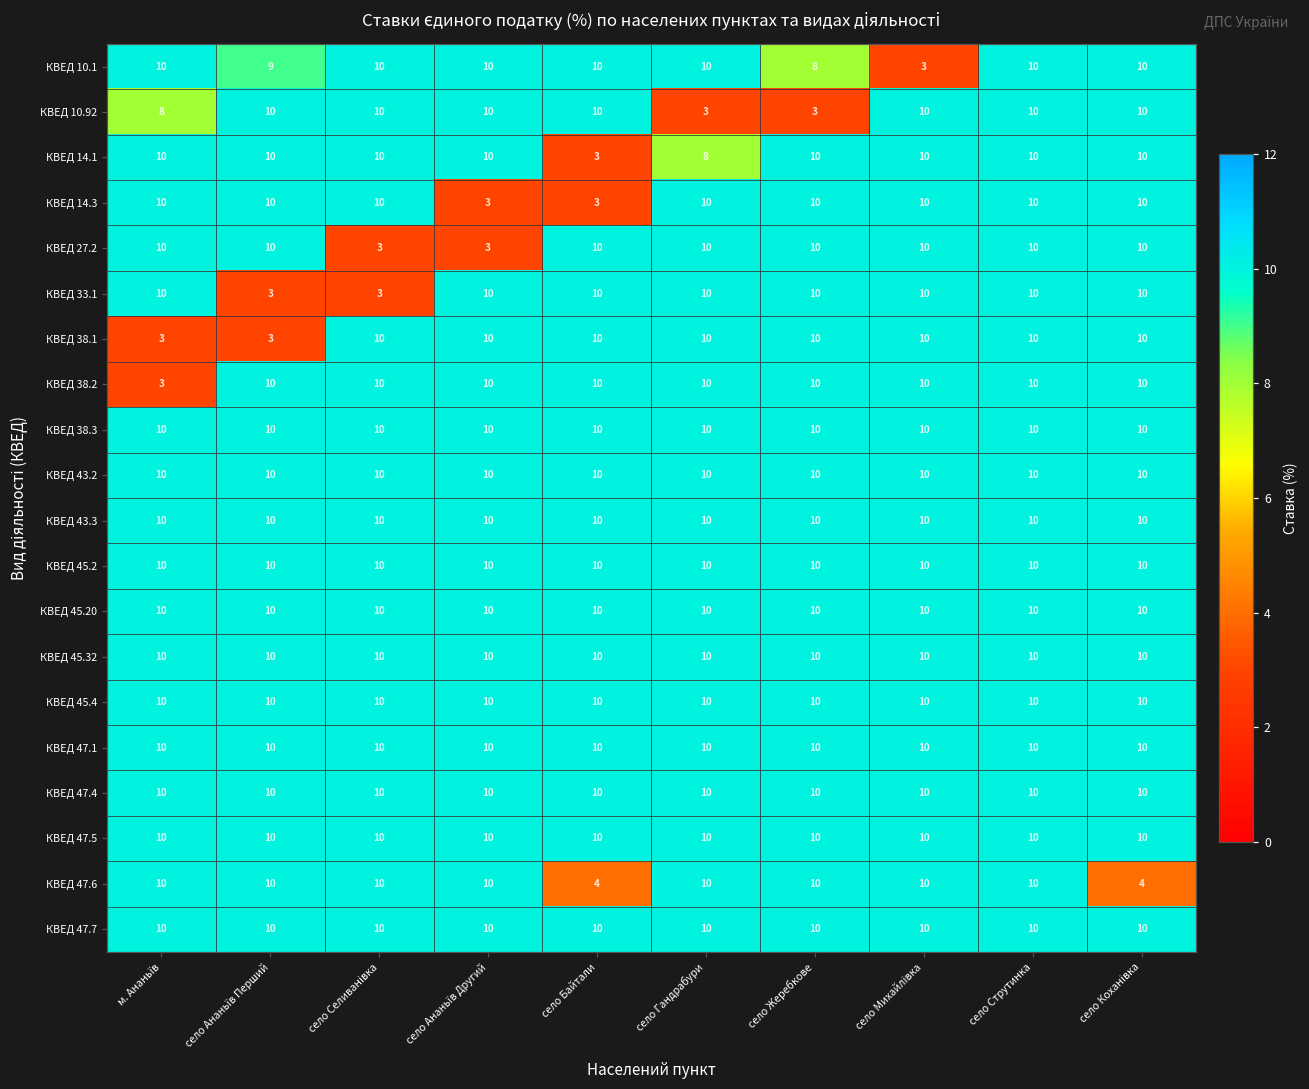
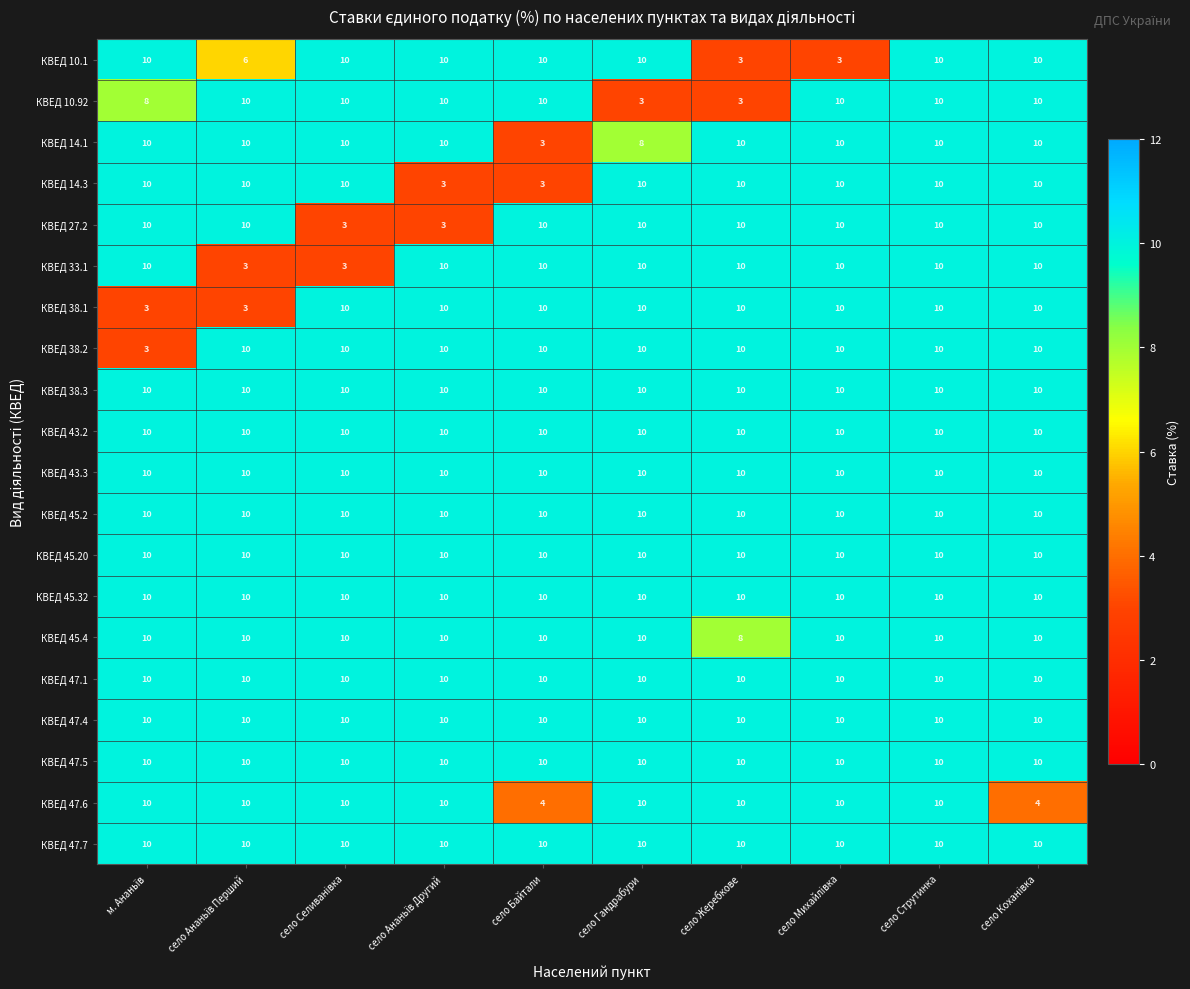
  {
    "КВЕД 10.1": {
      "м. Ананьїв": 10,
-     "село Ананьїв Перший": 9,
+     "село Ананьїв Перший": 6,
      "село Селиванівка": 10,
      "село Ананьїв Другий": 10,
      "село Байтали": 10,
      "село Гандрабури": 10,
-     "село Жеребкове": 8,
+     "село Жеребкове": 3,
      "село Михайлівка": 3,
      "село Струтинка": 10,
      "село Коханівка": 10
    },
    "КВЕД 10.92": {
      "м. Ананьїв": 8,
      "село Ананьїв Перший": 10,
      "село Селиванівка": 10,
      "село Ананьїв Другий": 10,
      "село Байтали": 10,
      "село Гандрабури": 3,
      "село Жеребкове": 3,
      "село Михайлівка": 10,
      "село Струтинка": 10,
      "село Коханівка": 10
    },
    "КВЕД 14.1": {
      "м. Ананьїв": 10,
      "село Ананьїв Перший": 10,
      "село Селиванівка": 10,
      "село Ананьїв Другий": 10,
      "село Байтали": 3,
      "село Гандрабури": 8,
      "село Жеребкове": 10,
      "село Михайлівка": 10,
      "село Струтинка": 10,
      "село Коханівка": 10
    },
    "КВЕД 14.3": {
      "м. Ананьїв": 10,
      "село Ананьїв Перший": 10,
      "село Селиванівка": 10,
      "село Ананьїв Другий": 3,
      "село Байтали": 3,
      "село Гандрабури": 10,
      "село Жеребкове": 10,
      "село Михайлівка": 10,
      "село Струтинка": 10,
      "село Коханівка": 10
    },
    "КВЕД 27.2": {
      "м. Ананьїв": 10,
      "село Ананьїв Перший": 10,
      "село Селиванівка": 3,
      "село Ананьїв Другий": 3,
      "село Байтали": 10,
      "село Гандрабури": 10,
      "село Жеребкове": 10,
      "село Михайлівка": 10,
      "село Струтинка": 10,
      "село Коханівка": 10
    },
    "КВЕД 33.1": {
      "м. Ананьїв": 10,
      "село Ананьїв Перший": 3,
      "село Селиванівка": 3,
      "село Ананьїв Другий": 10,
      "село Байтали": 10,
      "село Гандрабури": 10,
      "село Жеребкове": 10,
      "село Михайлівка": 10,
      "село Струтинка": 10,
      "село Коханівка": 10
    },
    "КВЕД 38.1": {
      "м. Ананьїв": 3,
      "село Ананьїв Перший": 3,
      "село Селиванівка": 10,
      "село Ананьїв Другий": 10,
      "село Байтали": 10,
      "село Гандрабури": 10,
      "село Жеребкове": 10,
      "село Михайлівка": 10,
      "село Струтинка": 10,
      "село Коханівка": 10
    },
    "КВЕД 38.2": {
      "м. Ананьїв": 3,
      "село Ананьїв Перший": 10,
      "село Селиванівка": 10,
      "село Ананьїв Другий": 10,
      "село Байтали": 10,
      "село Гандрабури": 10,
      "село Жеребкове": 10,
      "село Михайлівка": 10,
      "село Струтинка": 10,
      "село Коханівка": 10
    },
    "КВЕД 38.3": {
      "м. Ананьїв": 10,
      "село Ананьїв Перший": 10,
      "село Селиванівка": 10,
      "село Ананьїв Другий": 10,
      "село Байтали": 10,
      "село Гандрабури": 10,
      "село Жеребкове": 10,
      "село Михайлівка": 10,
      "село Струтинка": 10,
      "село Коханівка": 10
    },
    "КВЕД 43.2": {
      "м. Ананьїв": 10,
      "село Ананьїв Перший": 10,
      "село Селиванівка": 10,
      "село Ананьїв Другий": 10,
      "село Байтали": 10,
      "село Гандрабури": 10,
      "село Жеребкове": 10,
      "село Михайлівка": 10,
      "село Струтинка": 10,
      "село Коханівка": 10
    },
    "КВЕД 43.3": {
      "м. Ананьїв": 10,
      "село Ананьїв Перший": 10,
      "село Селиванівка": 10,
      "село Ананьїв Другий": 10,
      "село Байтали": 10,
      "село Гандрабури": 10,
      "село Жеребкове": 10,
      "село Михайлівка": 10,
      "село Струтинка": 10,
      "село Коханівка": 10
    },
    "КВЕД 45.2": {
      "м. Ананьїв": 10,
      "село Ананьїв Перший": 10,
      "село Селиванівка": 10,
      "село Ананьїв Другий": 10,
      "село Байтали": 10,
      "село Гандрабури": 10,
      "село Жеребкове": 10,
      "село Михайлівка": 10,
      "село Струтинка": 10,
      "село Коханівка": 10
    },
    "КВЕД 45.20": {
      "м. Ананьїв": 10,
      "село Ананьїв Перший": 10,
      "село Селиванівка": 10,
      "село Ананьїв Другий": 10,
      "село Байтали": 10,
      "село Гандрабури": 10,
      "село Жеребкове": 10,
      "село Михайлівка": 10,
      "село Струтинка": 10,
      "село Коханівка": 10
    },
    "КВЕД 45.32": {
      "м. Ананьїв": 10,
      "село Ананьїв Перший": 10,
      "село Селиванівка": 10,
      "село Ананьїв Другий": 10,
      "село Байтали": 10,
      "село Гандрабури": 10,
      "село Жеребкове": 10,
      "село Михайлівка": 10,
      "село Струтинка": 10,
      "село Коханівка": 10
    },
    "КВЕД 45.4": {
      "м. Ананьїв": 10,
      "село Ананьїв Перший": 10,
      "село Селиванівка": 10,
      "село Ананьїв Другий": 10,
      "село Байтали": 10,
      "село Гандрабури": 10,
-     "село Жеребкове": 10,
+     "село Жеребкове": 8,
      "село Михайлівка": 10,
      "село Струтинка": 10,
      "село Коханівка": 10
    },
    "КВЕД 47.1": {
      "м. Ананьїв": 10,
      "село Ананьїв Перший": 10,
      "село Селиванівка": 10,
      "село Ананьїв Другий": 10,
      "село Байтали": 10,
      "село Гандрабури": 10,
      "село Жеребкове": 10,
      "село Михайлівка": 10,
      "село Струтинка": 10,
      "село Коханівка": 10
    },
    "КВЕД 47.4": {
      "м. Ананьїв": 10,
      "село Ананьїв Перший": 10,
      "село Селиванівка": 10,
      "село Ананьїв Другий": 10,
      "село Байтали": 10,
      "село Гандрабури": 10,
      "село Жеребкове": 10,
      "село Михайлівка": 10,
      "село Струтинка": 10,
      "село Коханівка": 10
    },
    "КВЕД 47.5": {
      "м. Ананьїв": 10,
      "село Ананьїв Перший": 10,
      "село Селиванівка": 10,
      "село Ананьїв Другий": 10,
      "село Байтали": 10,
      "село Гандрабури": 10,
      "село Жеребкове": 10,
      "село Михайлівка": 10,
      "село Струтинка": 10,
      "село Коханівка": 10
    },
    "КВЕД 47.6": {
      "м. Ананьїв": 10,
      "село Ананьїв Перший": 10,
      "село Селиванівка": 10,
      "село Ананьїв Другий": 10,
      "село Байтали": 4,
      "село Гандрабури": 10,
      "село Жеребкове": 10,
      "село Михайлівка": 10,
      "село Струтинка": 10,
      "село Коханівка": 4
    },
    "КВЕД 47.7": {
      "м. Ананьїв": 10,
      "село Ананьїв Перший": 10,
      "село Селиванівка": 10,
      "село Ананьїв Другий": 10,
      "село Байтали": 10,
      "село Гандрабури": 10,
      "село Жеребкове": 10,
      "село Михайлівка": 10,
      "село Струтинка": 10,
      "село Коханівка": 10
    }
  }
